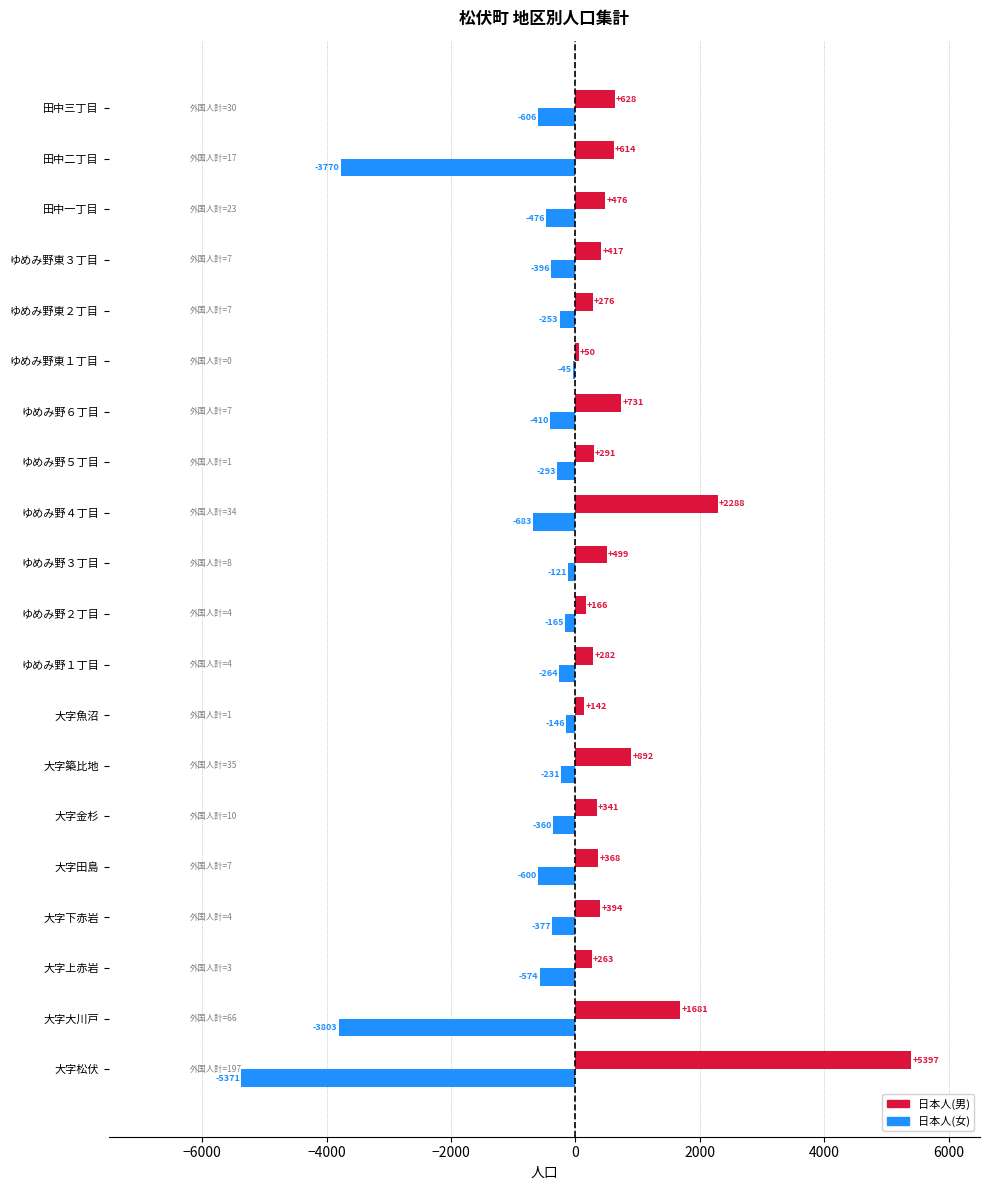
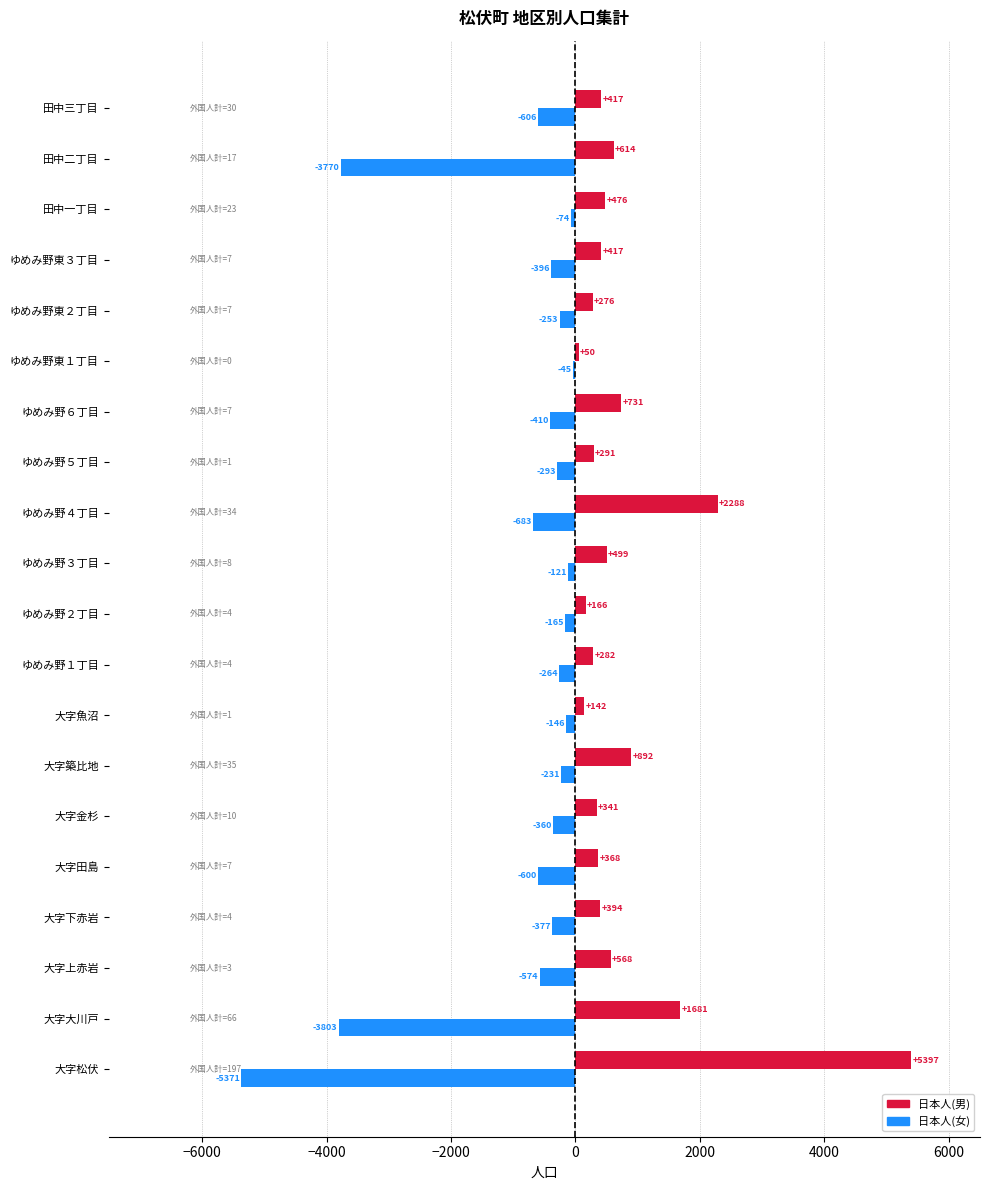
  {
    "日本人(男)": {
-     "田中三丁目": "+628",
+     "田中三丁目": "+417",
      "田中二丁目": "+614",
      "田中一丁目": "+476",
      "ゆめみ野東３丁目": "+417",
      "ゆめみ野東２丁目": "+276",
      "ゆめみ野東１丁目": "+50",
      "ゆめみ野６丁目": "+731",
      "ゆめみ野５丁目": "+291",
      "ゆめみ野４丁目": "+2288",
      "ゆめみ野３丁目": "+499",
      "ゆめみ野２丁目": "+166",
      "ゆめみ野１丁目": "+282",
      "大字魚沼": "+142",
      "大字築比地": "+892",
      "大字金杉": "+341",
      "大字田島": "+368",
      "大字下赤岩": "+394",
-     "大字上赤岩": "+263",
+     "大字上赤岩": "+568",
      "大字大川戸": "+1681",
      "大字松伏": "+5397"
    },
    "日本人(女)": {
      "田中三丁目": "-606",
      "田中二丁目": "-3770",
-     "田中一丁目": "-476",
+     "田中一丁目": "-74",
      "ゆめみ野東３丁目": "-396",
      "ゆめみ野東２丁目": "-253",
      "ゆめみ野東１丁目": "-45",
      "ゆめみ野６丁目": "-410",
      "ゆめみ野５丁目": "-293",
      "ゆめみ野４丁目": "-683",
      "ゆめみ野３丁目": "-121",
      "ゆめみ野２丁目": "-165",
      "ゆめみ野１丁目": "-264",
      "大字魚沼": "-146",
      "大字築比地": "-231",
      "大字金杉": "-360",
      "大字田島": "-600",
      "大字下赤岩": "-377",
      "大字上赤岩": "-574",
      "大字大川戸": "-3803",
      "大字松伏": "-5371"
    }
  }
